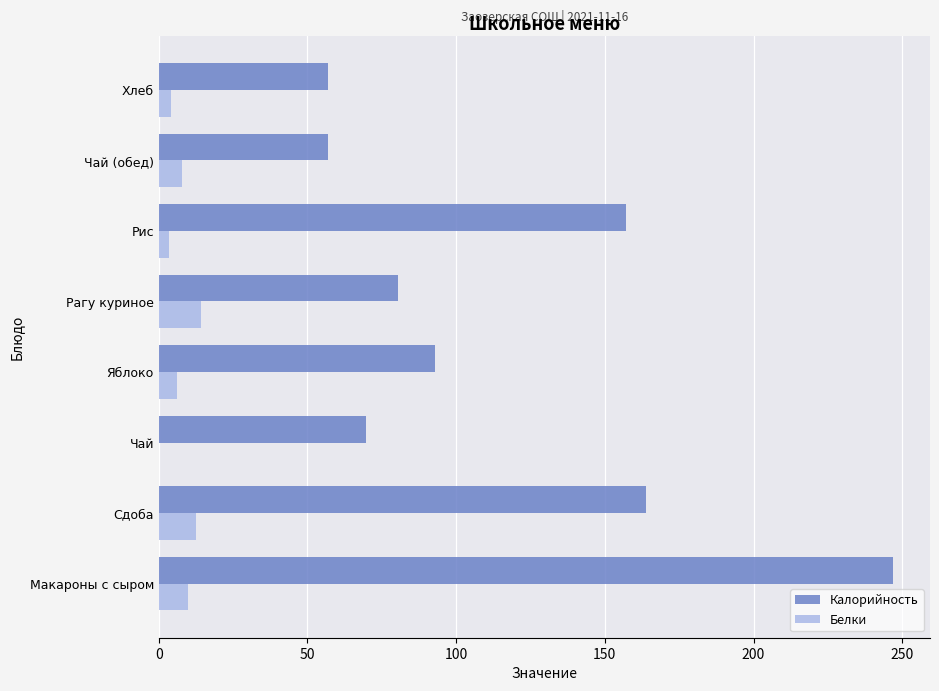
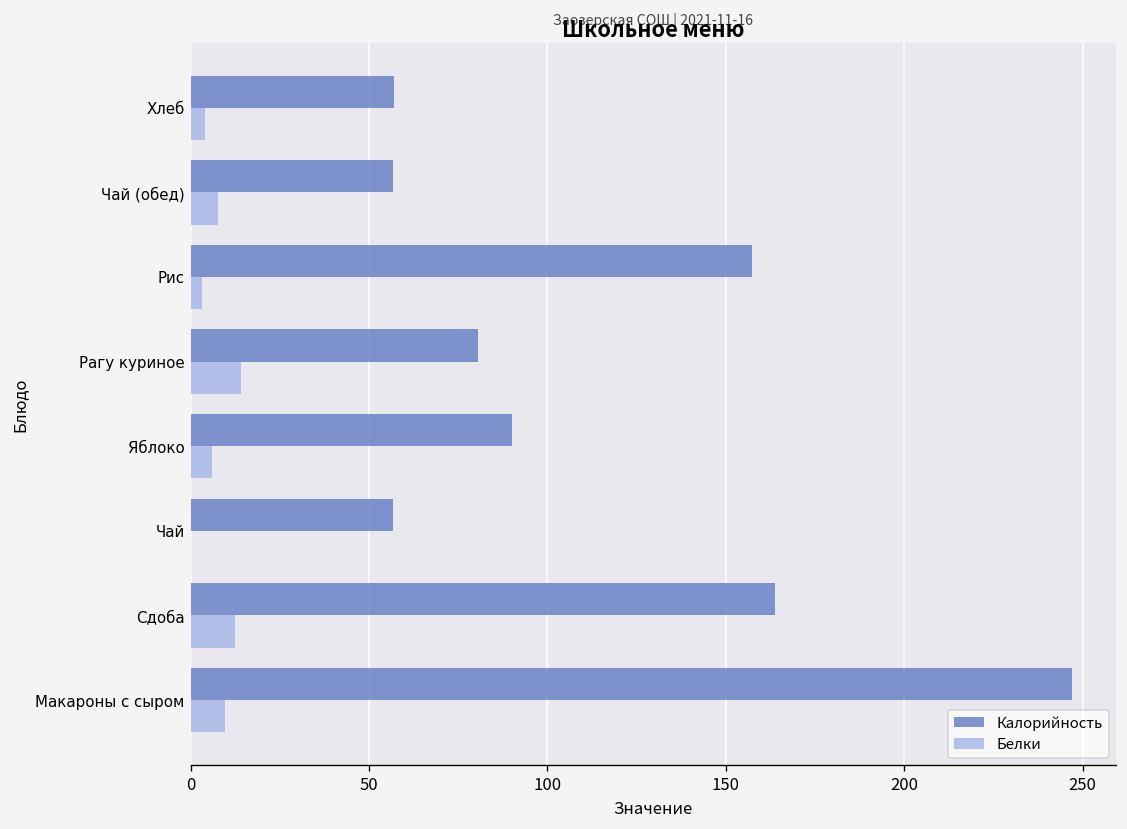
  {
    "Калорийность": {
      "Хлеб": 57,
      "Чай (обед)": 57,
      "Рис": 157,
      "Рагу куриное": 81,
-     "Яблоко": 93,
-     "Чай": 70,
+     "Яблоко": 90,
+     "Чай": 57,
      "Сдоба": 164,
      "Макароны с сыром": 247
    },
    "Белки": {
      "Хлеб": 4,
      "Чай (обед)": 8,
      "Рис": 3,
      "Рагу куриное": 14,
      "Яблоко": 6,
      "Сдоба": 13,
      "Макароны с сыром": 10
    }
  }
